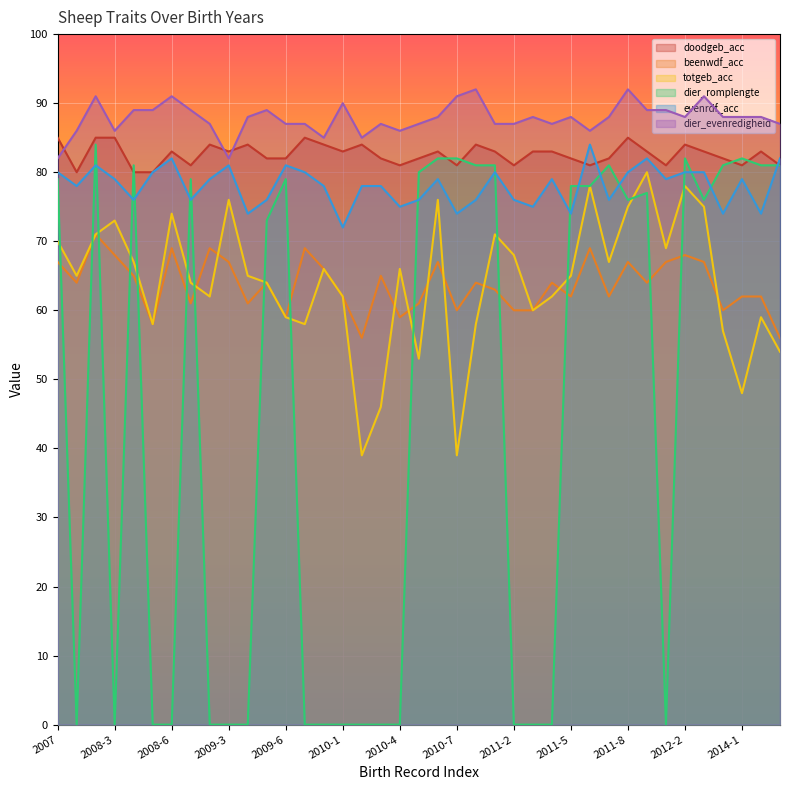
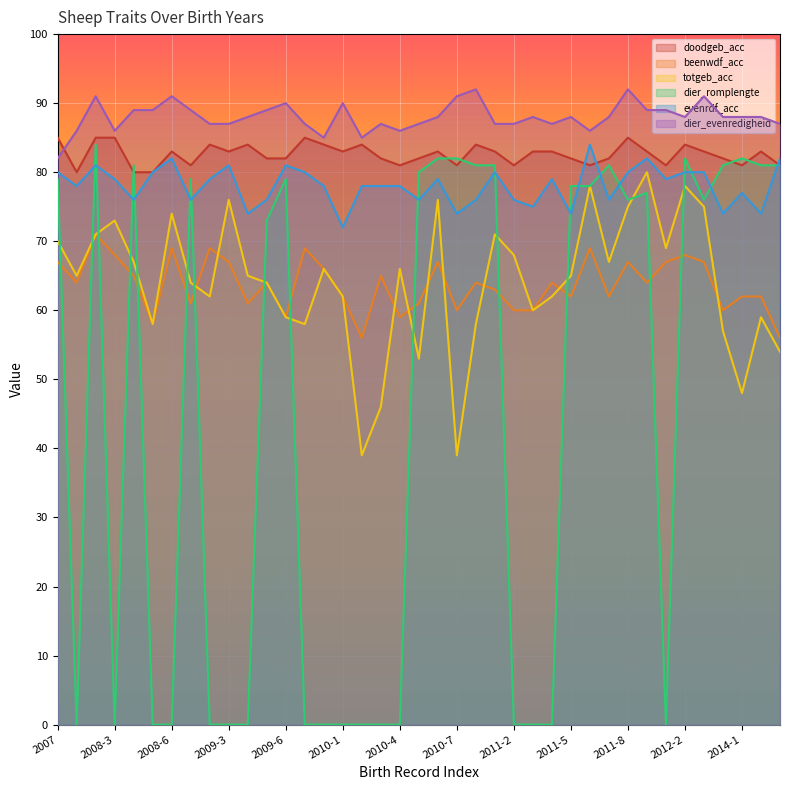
  {
    "dier_romplengte": {
      "2007": 79,
      "2008-3": 0,
      "2008-6": 0,
      "2009-3": 0,
      "2009-6": 79,
      "2010-1": 0,
      "2010-4": 0,
      "2010-7": 82,
      "2011-2": 0,
      "2011-5": 78,
      "2011-8": 76,
      "2012-2": 82,
      "2014-1": 82
    },
    "evenrdf_acc": {
      "2007": 80,
      "2008-3": 79,
      "2008-6": 82,
      "2009-3": 81,
      "2009-6": 81,
      "2010-1": 72,
-     "2010-4": 75,
+     "2010-4": 78,
      "2010-7": 74,
      "2011-2": 76,
      "2011-5": 74,
      "2011-8": 80,
      "2012-2": 80,
-     "2014-1": 79
+     "2014-1": 77
    },
    "dier_evenredigheid": {
      "2007": 82,
      "2008-3": 86,
      "2008-6": 91,
-     "2009-3": 82,
-     "2009-6": 87,
+     "2009-3": 87,
+     "2009-6": 90,
      "2010-1": 90,
      "2010-4": 86,
      "2010-7": 91,
      "2011-2": 87,
      "2011-5": 88,
      "2011-8": 92
    }
  }
